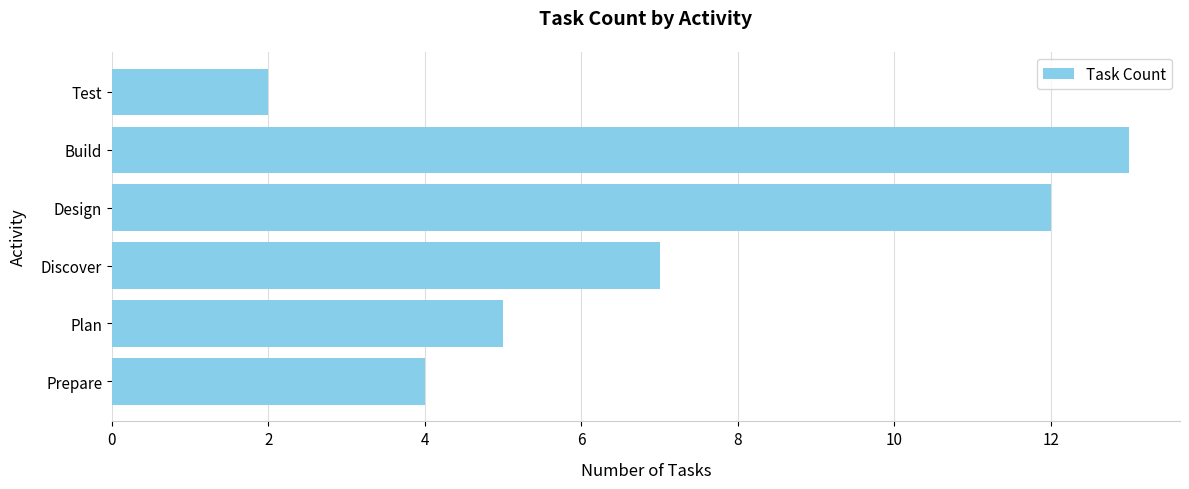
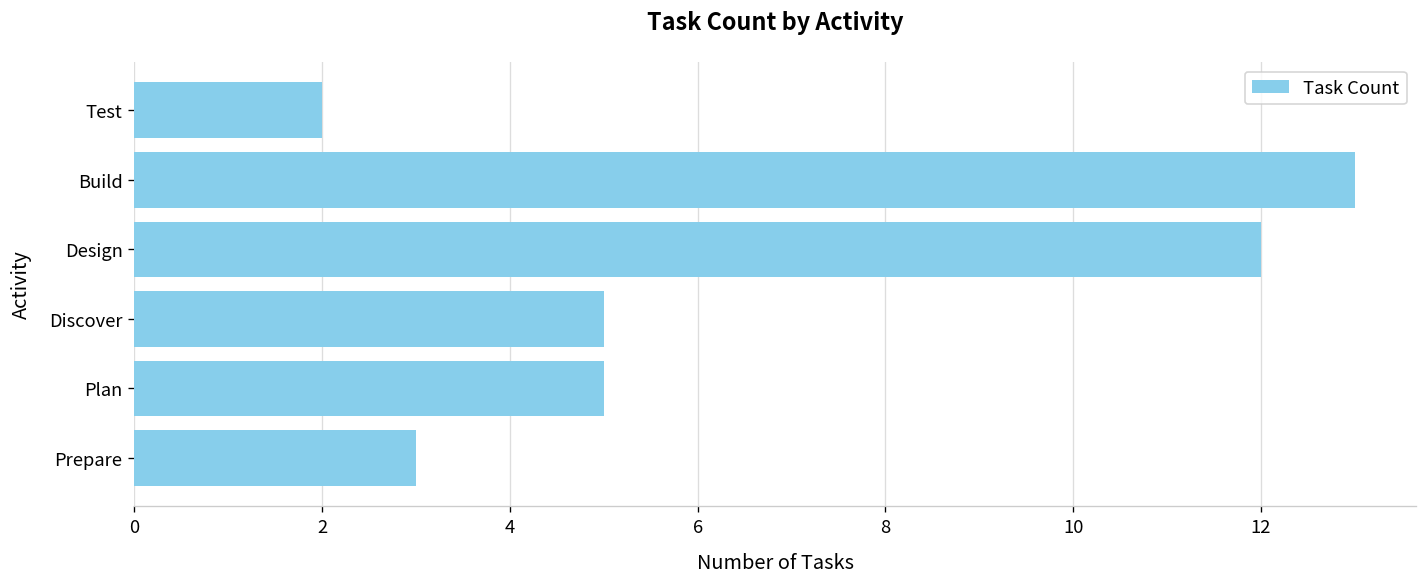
  {
    "Test": 2,
    "Build": 13,
    "Design": 12,
-   "Discover": 7,
+   "Discover": 5,
    "Plan": 5,
-   "Prepare": 4
+   "Prepare": 3
  }
